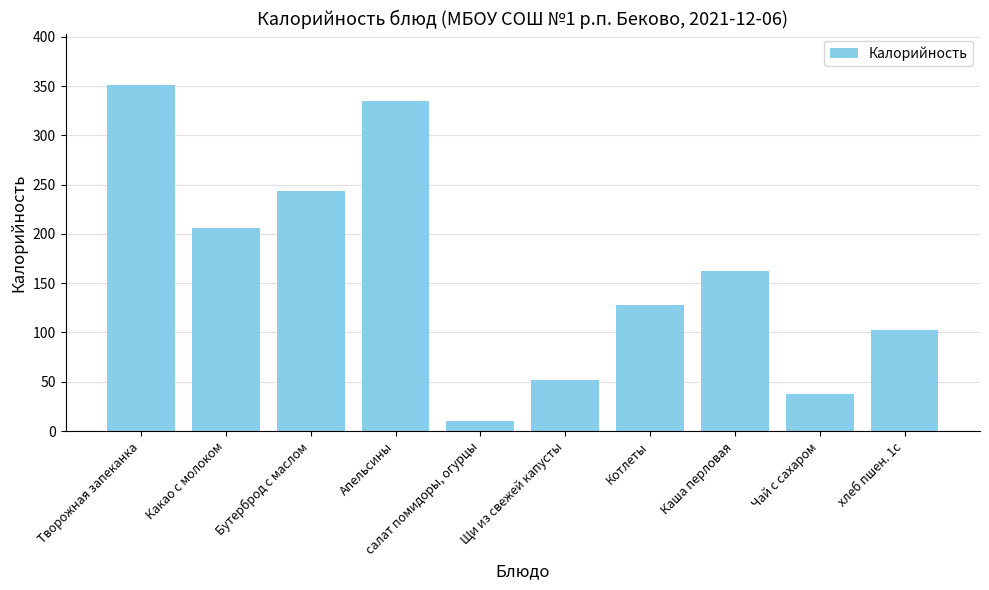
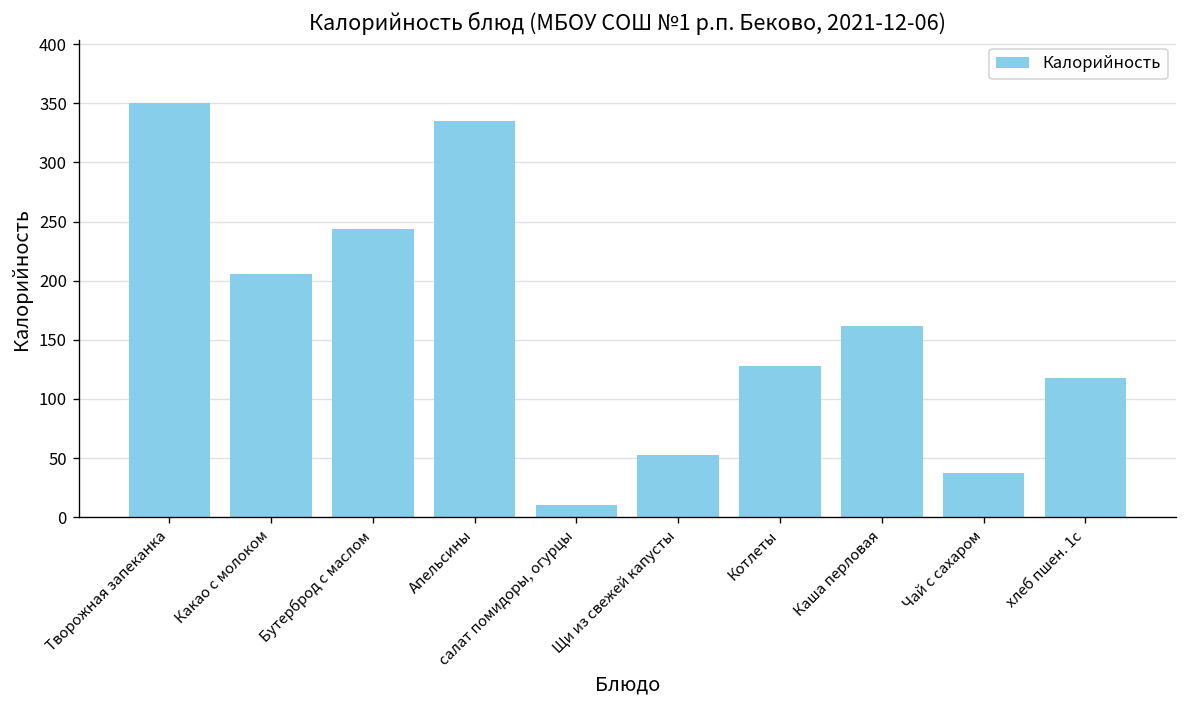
  {
    "Творожная запеканка": 350,
    "Какао с молоком": 210,
    "Бутерброд с маслом": 240,
    "Апельсины": 330,
    "салат помидоры, огурцы": 10,
    "Щи из свежей капусты": 50,
    "Котлеты": 130,
    "Каша перловая": 160,
    "Чай с сахаром": 40,
-   "хлеб пшен. 1с": 100
+   "хлеб пшен. 1с": 120
  }
